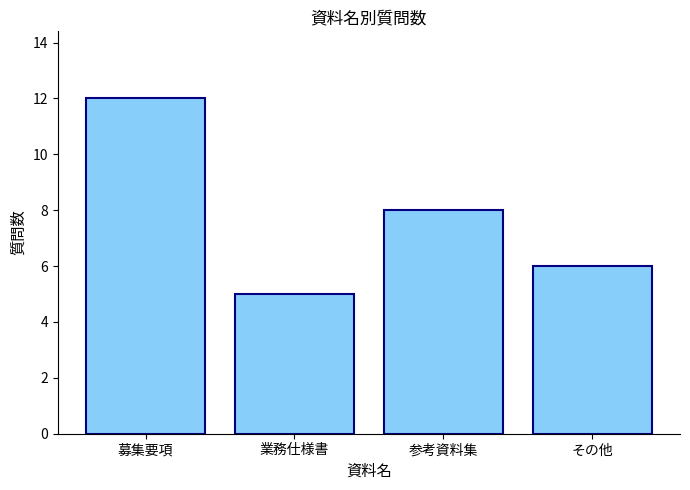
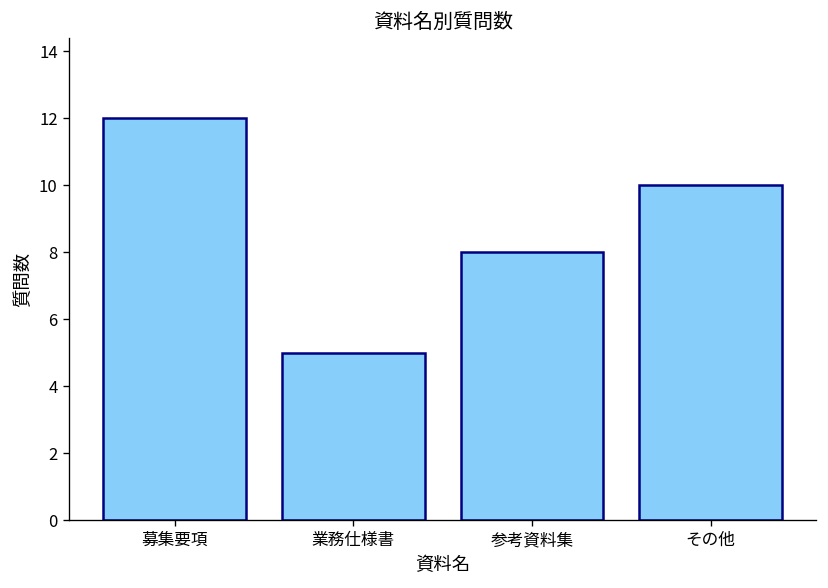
  {
    "募集要項": 12,
    "業務仕様書": 5,
    "参考資料集": 8,
-   "その他": 6
+   "その他": 10
  }
